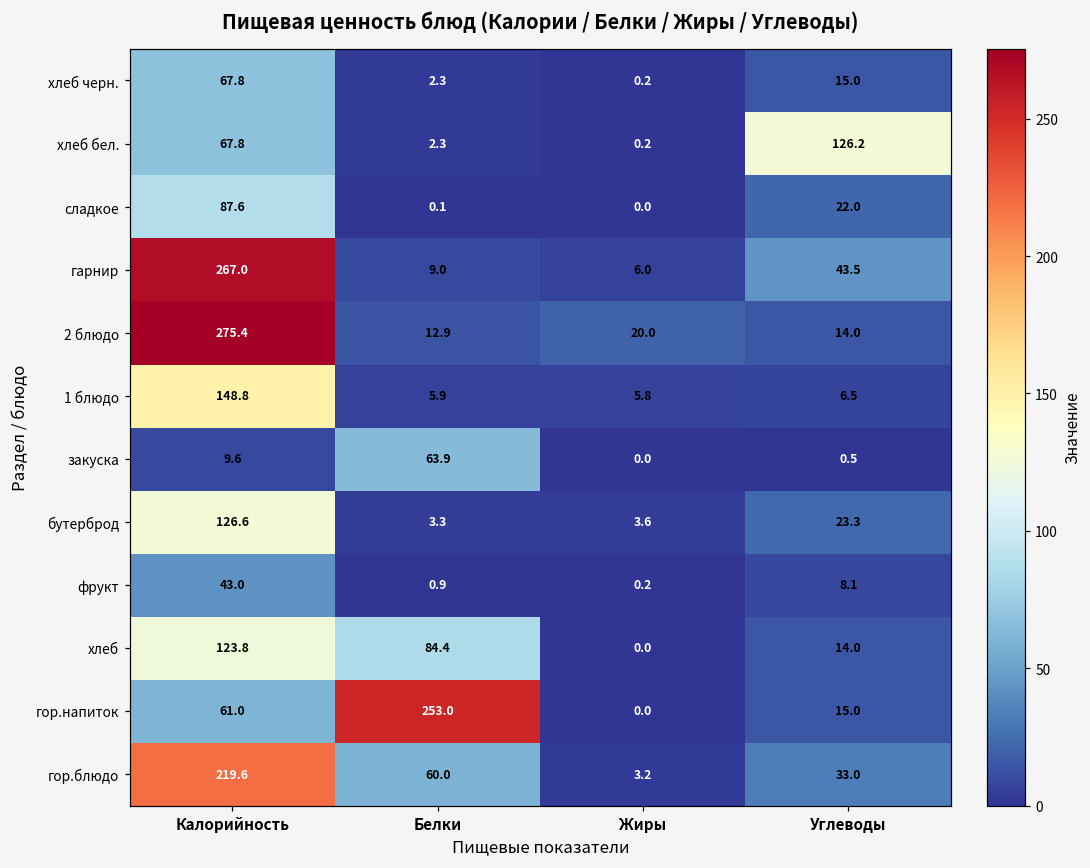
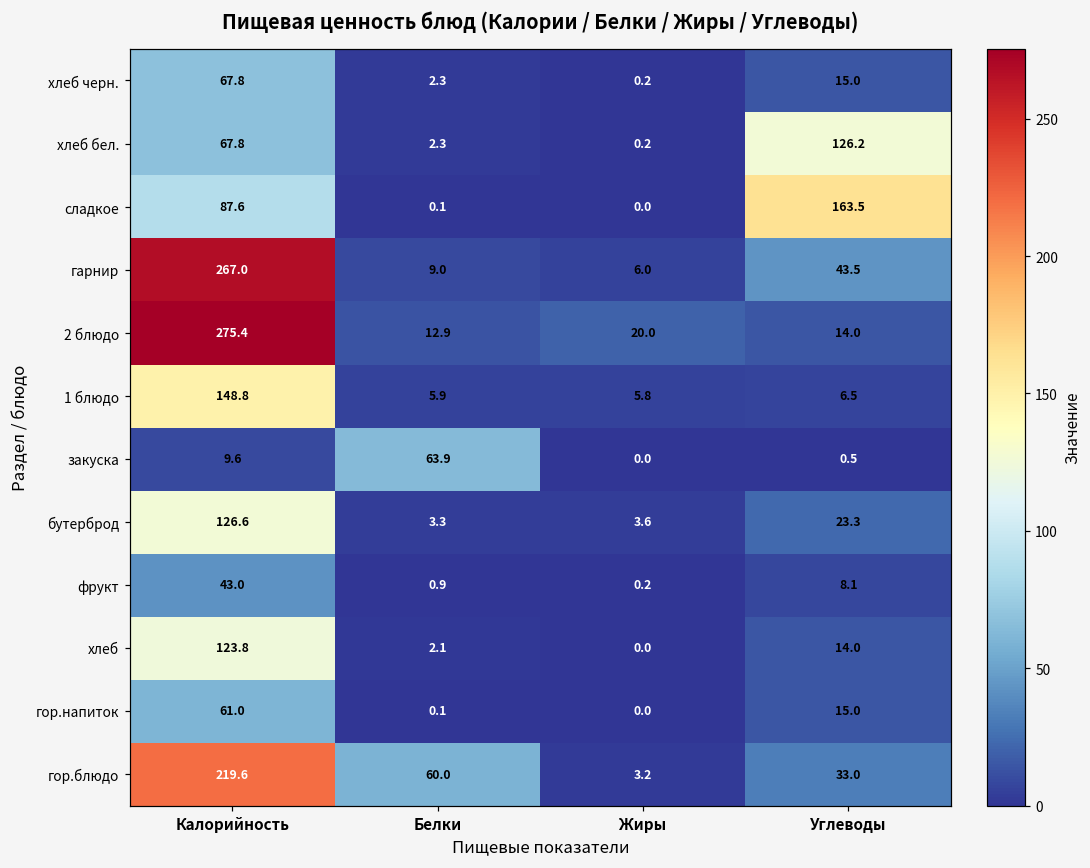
  {
    "хлеб черн.": {
      "Калорийность": 67.8,
      "Белки": 2.3,
      "Жиры": 0.2,
      "Углеводы": 15.0
    },
    "хлеб бел.": {
      "Калорийность": 67.8,
      "Белки": 2.3,
      "Жиры": 0.2,
      "Углеводы": 126.2
    },
    "сладкое": {
      "Калорийность": 87.6,
      "Белки": 0.1,
      "Жиры": 0.0,
-     "Углеводы": 22.0
+     "Углеводы": 163.5
    },
    "гарнир": {
      "Калорийность": 267.0,
      "Белки": 9.0,
      "Жиры": 6.0,
      "Углеводы": 43.5
    },
    "2 блюдо": {
      "Калорийность": 275.4,
      "Белки": 12.9,
      "Жиры": 20.0,
      "Углеводы": 14.0
    },
    "1 блюдо": {
      "Калорийность": 148.8,
      "Белки": 5.9,
      "Жиры": 5.8,
      "Углеводы": 6.5
    },
    "закуска": {
      "Калорийность": 9.6,
      "Белки": 63.9,
      "Жиры": 0.0,
      "Углеводы": 0.5
    },
    "бутерброд": {
      "Калорийность": 126.6,
      "Белки": 3.3,
      "Жиры": 3.6,
      "Углеводы": 23.3
    },
    "фрукт": {
      "Калорийность": 43.0,
      "Белки": 0.9,
      "Жиры": 0.2,
      "Углеводы": 8.1
    },
    "хлеб": {
      "Калорийность": 123.8,
-     "Белки": 84.4,
+     "Белки": 2.1,
      "Жиры": 0.0,
      "Углеводы": 14.0
    },
    "гор.напиток": {
      "Калорийность": 61.0,
-     "Белки": 253.0,
+     "Белки": 0.1,
      "Жиры": 0.0,
      "Углеводы": 15.0
    },
    "гор.блюдо": {
      "Калорийность": 219.6,
      "Белки": 60.0,
      "Жиры": 3.2,
      "Углеводы": 33.0
    }
  }
